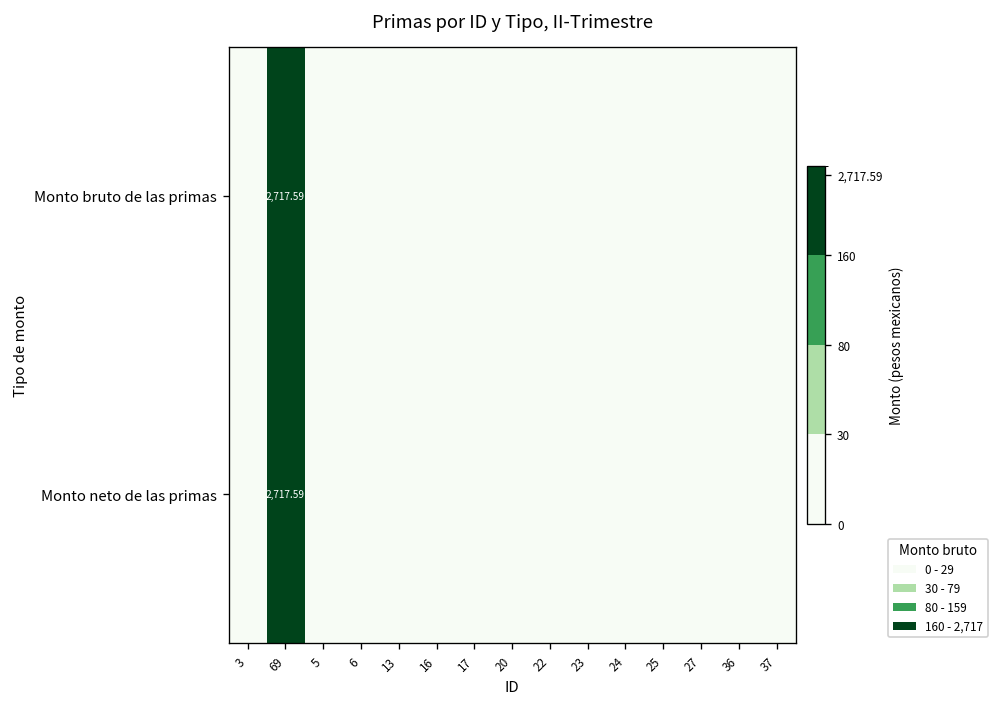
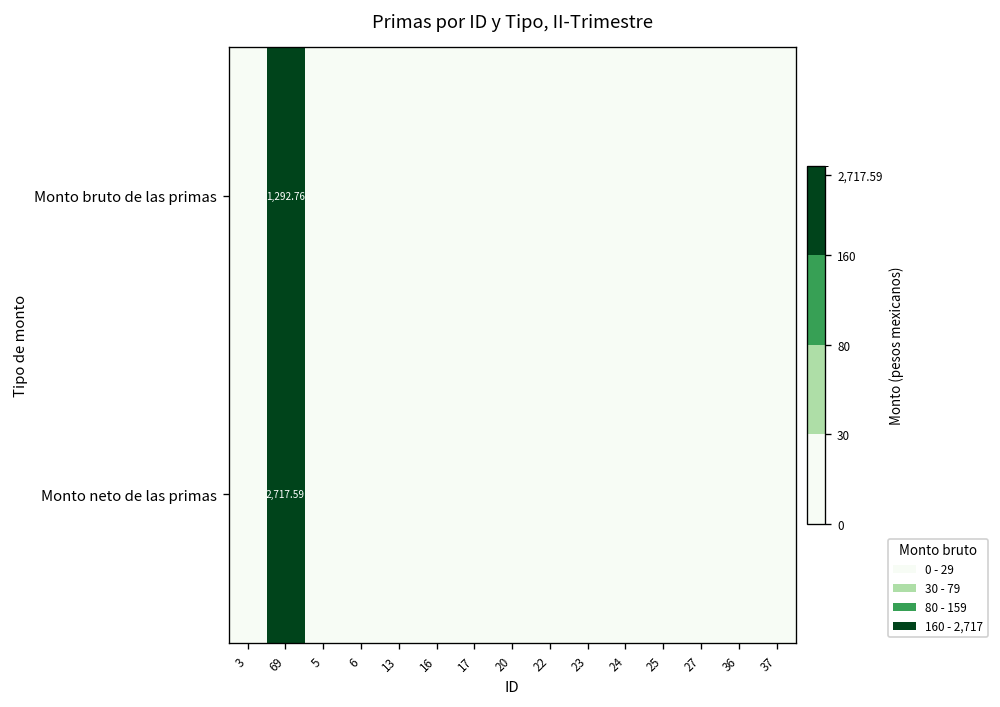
  {
    "Monto bruto de las primas": {
-     "69": "2,717.59"
+     "69": "1,292.76"
    },
    "Monto neto de las primas": {
      "69": "2,717.59"
    }
  }
